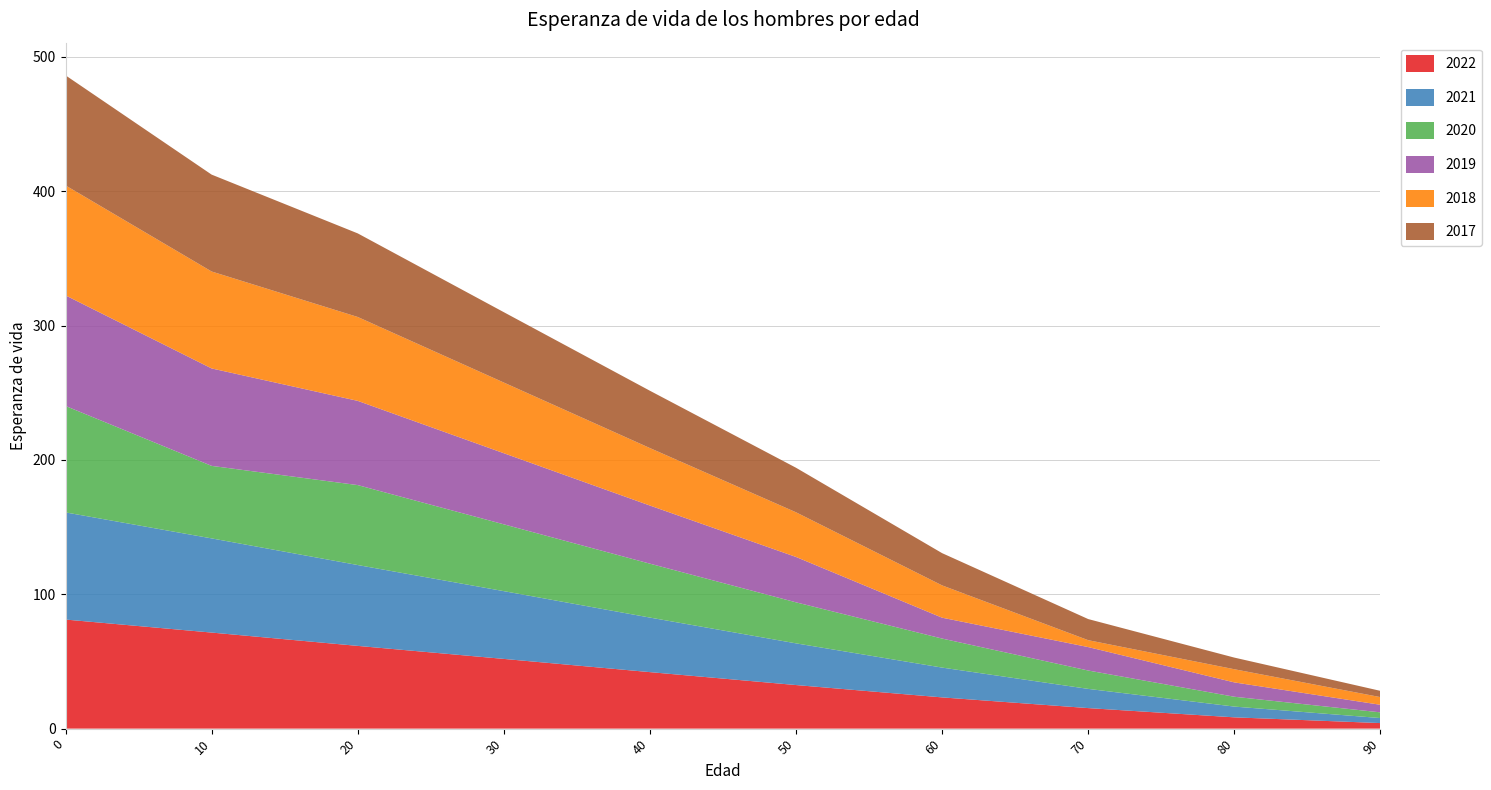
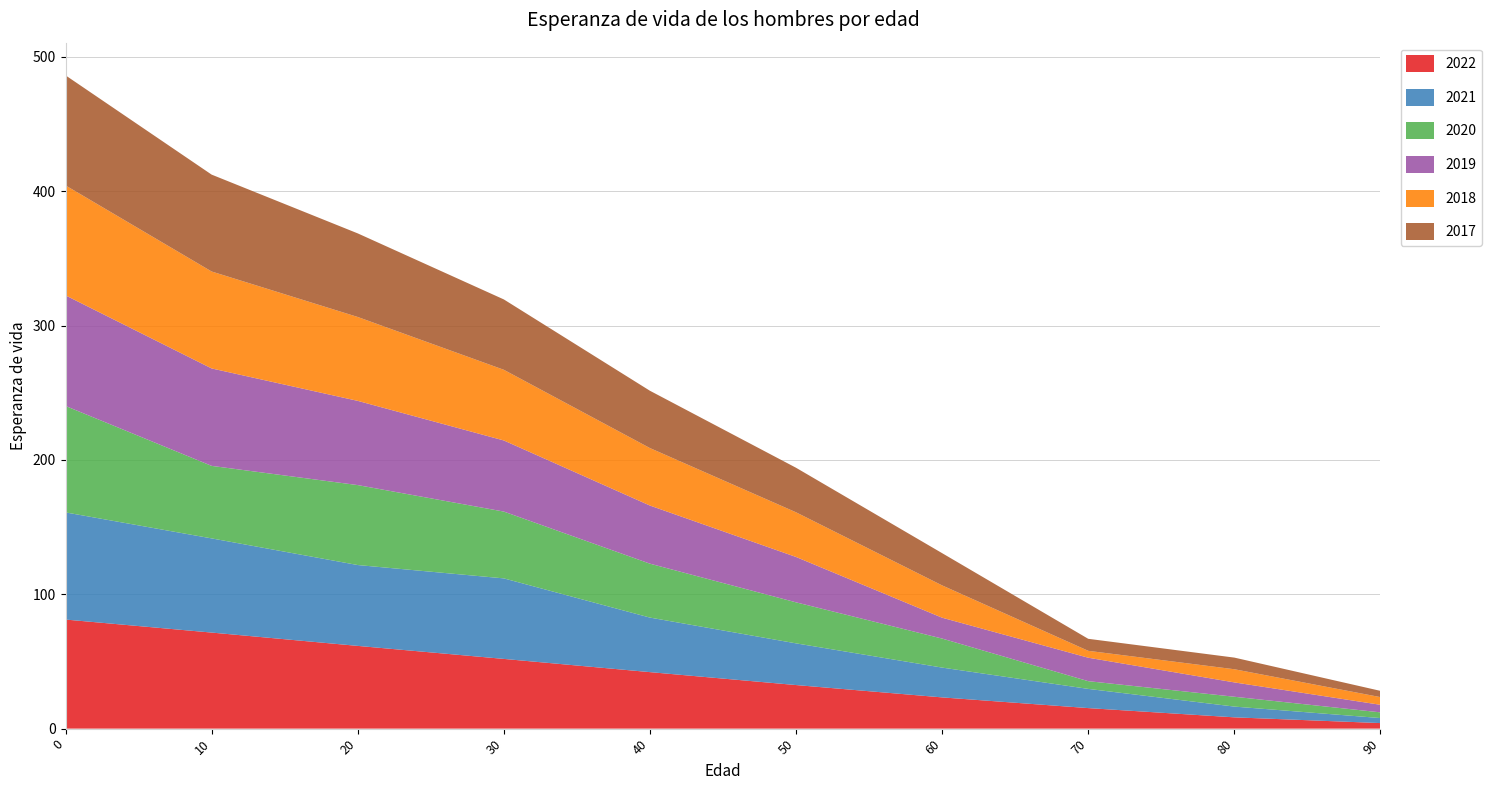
  {
    "2022": {
      "0": 81,
      "10": 71,
      "20": 62,
      "30": 52,
      "40": 42,
      "50": 32,
      "60": 23,
      "70": 15,
      "80": 8,
      "90": 4
    },
    "2021": {
      "0": 80,
      "10": 70,
      "20": 60,
-     "30": 50,
+     "30": 60,
      "40": 41,
      "50": 31,
      "60": 22,
      "70": 14,
      "80": 8,
      "90": 4
    },
    "2020": {
      "0": 79,
      "10": 54,
      "20": 59,
      "30": 50,
      "40": 40,
      "50": 31,
      "60": 22,
-     "70": 14,
+     "70": 6,
      "80": 7,
      "90": 4
    },
    "2019": {
      "0": 82,
      "10": 73,
      "20": 63,
      "30": 53,
      "40": 43,
      "50": 34,
      "60": 16,
      "70": 17,
      "80": 11,
      "90": 6
    },
    "2018": {
      "0": 82,
      "10": 72,
      "20": 62,
      "30": 53,
      "40": 43,
      "50": 33,
      "60": 24,
      "70": 5,
      "80": 10,
      "90": 6
    },
    "2017": {
      "0": 82,
      "10": 72,
      "20": 62,
      "30": 52,
      "40": 43,
      "50": 33,
      "60": 24,
-     "70": 16,
+     "70": 9,
      "80": 9,
      "90": 5
    }
  }
